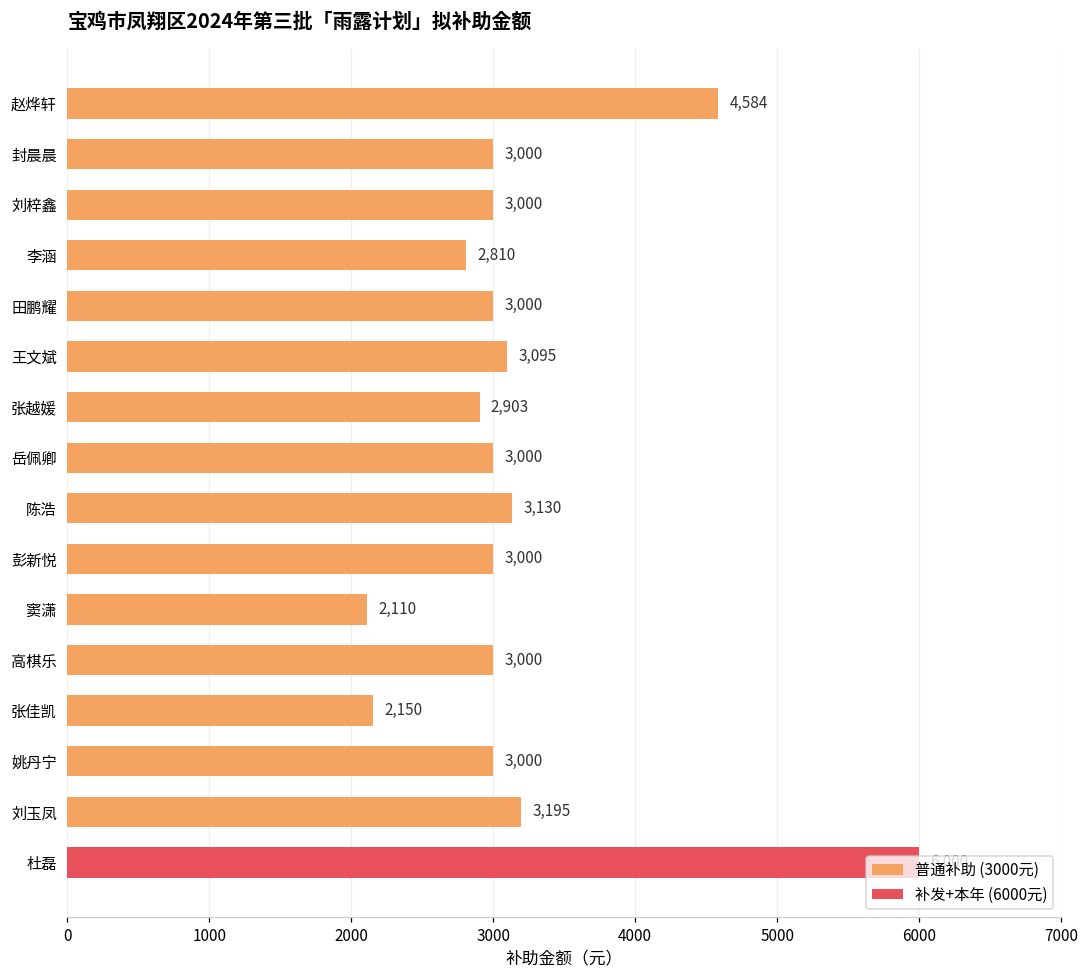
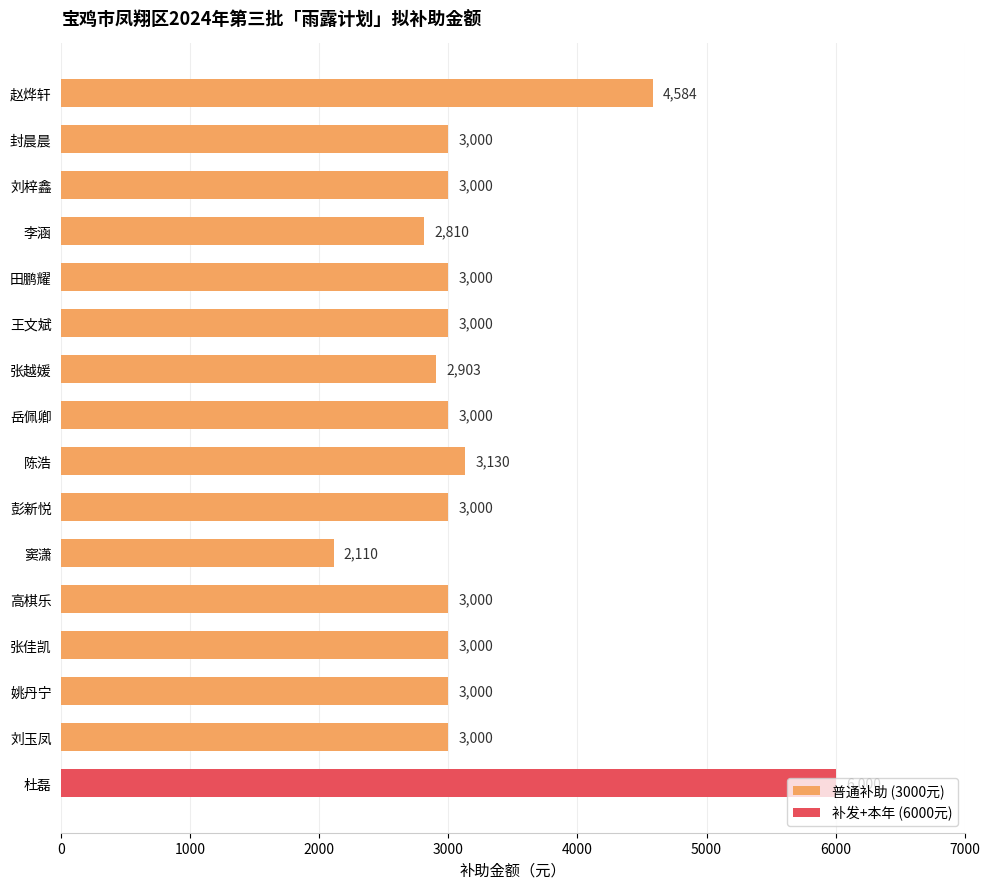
  {
    "赵烨轩": "4,584",
    "封晨晨": "3,000",
    "刘梓鑫": "3,000",
    "李涵": "2,810",
    "田鹏耀": "3,000",
-   "王文斌": "3,095",
+   "王文斌": "3,000",
    "张越媛": "2,903",
    "岳佩卿": "3,000",
    "陈浩": "3,130",
    "彭新悦": "3,000",
    "窦潇": "2,110",
    "高棋乐": "3,000",
-   "张佳凯": "2,150",
+   "张佳凯": "3,000",
    "姚丹宁": "3,000",
-   "刘玉凤": "3,195"
+   "刘玉凤": "3,000"
  }
